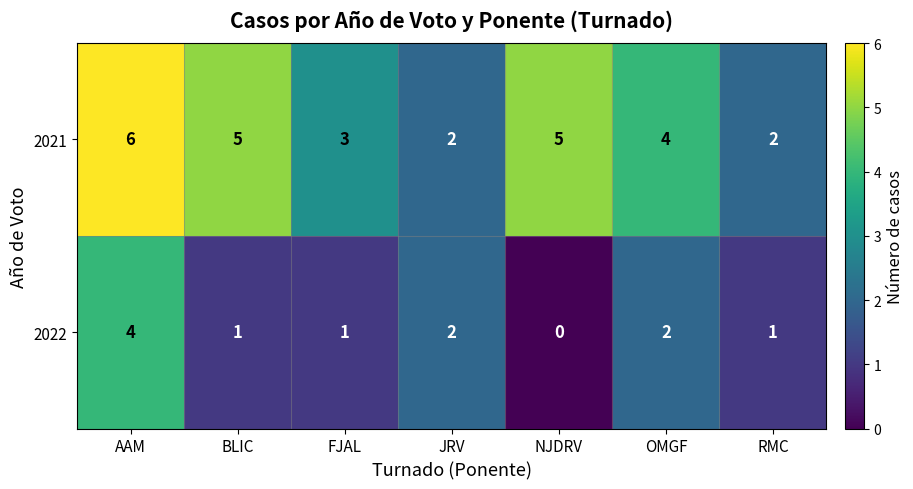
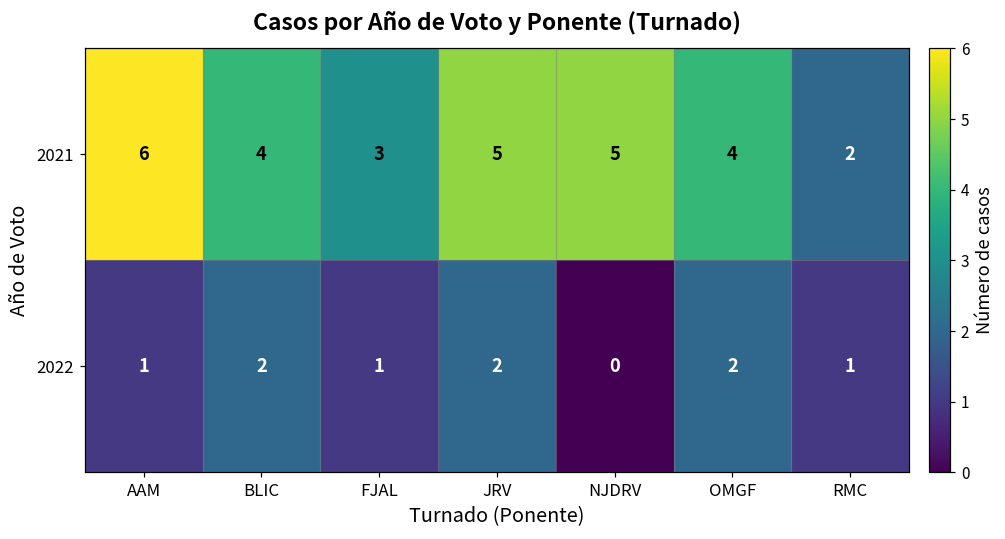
  {
    "2021": {
      "AAM": 6,
-     "BLIC": 5,
+     "BLIC": 4,
      "FJAL": 3,
-     "JRV": 2,
+     "JRV": 5,
      "NJDRV": 5,
      "OMGF": 4,
      "RMC": 2
    },
    "2022": {
-     "AAM": 4,
-     "BLIC": 1,
+     "AAM": 1,
+     "BLIC": 2,
      "FJAL": 1,
      "JRV": 2,
      "NJDRV": 0,
      "OMGF": 2,
      "RMC": 1
    }
  }
